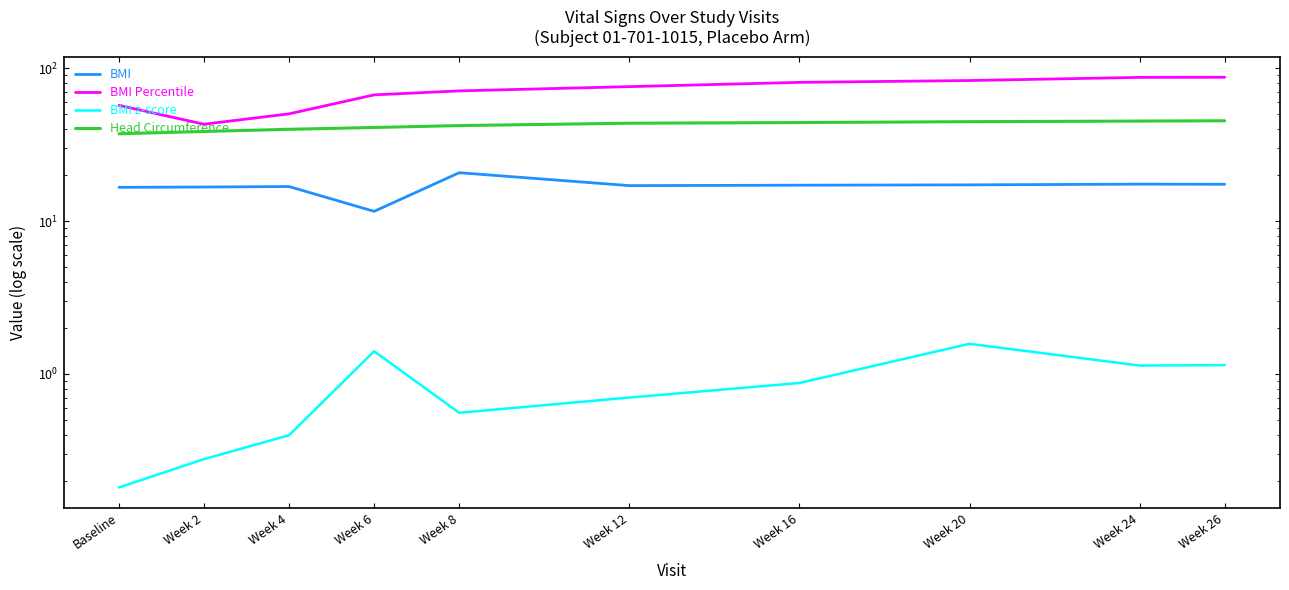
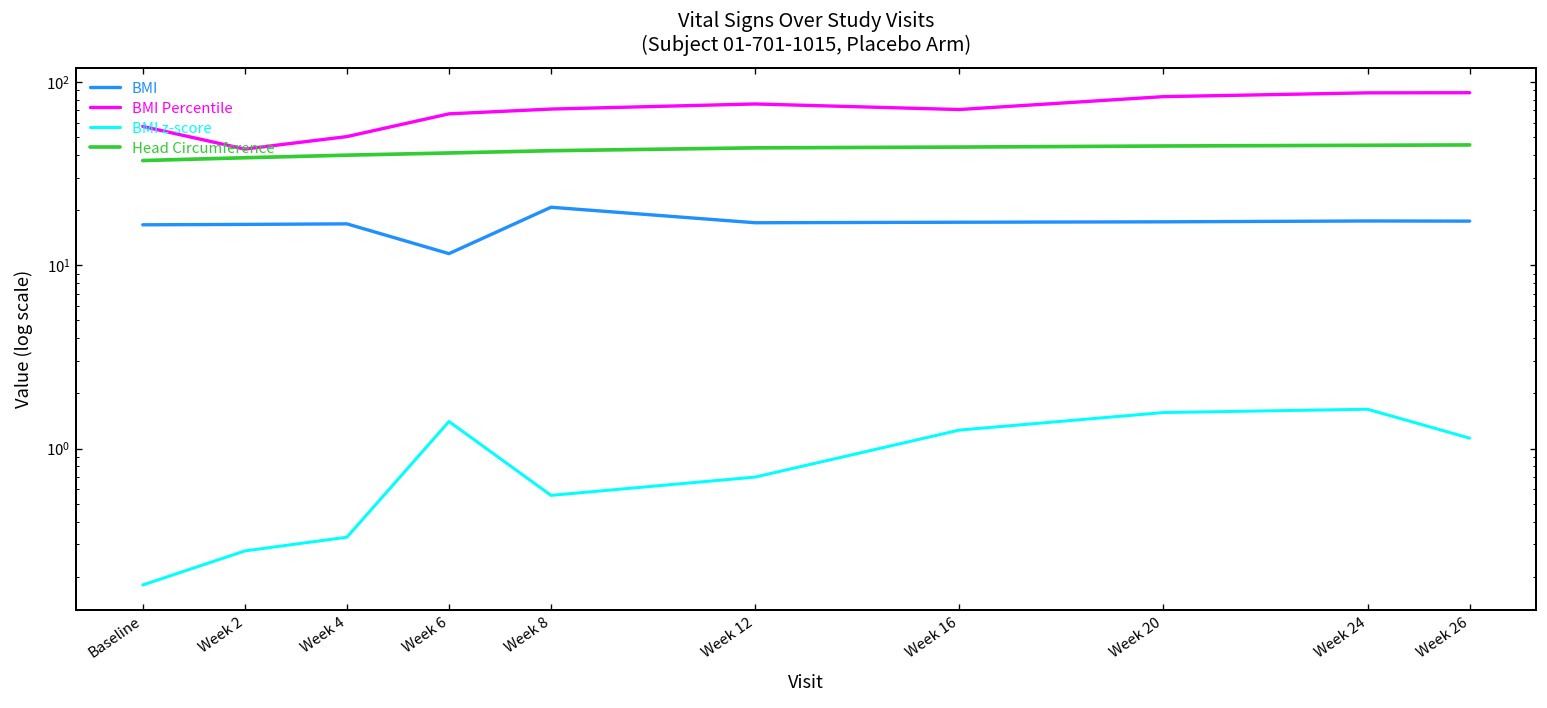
  {
    "BMI": {
      "Baseline": 17,
      "Week 2": 17,
      "Week 4": 17,
      "Week 6": 12,
      "Week 8": 21,
      "Week 12": 17,
      "Week 16": 17,
      "Week 20": 17,
      "Week 24": 17,
      "Week 26": 17
    },
    "BMI Percentile": {
      "Baseline": 57,
      "Week 2": 43,
      "Week 4": 50,
      "Week 6": 70,
      "Week 8": 70,
      "Week 12": 80,
-     "Week 16": 80,
+     "Week 16": 70,
      "Week 20": 80,
      "Week 24": 90,
      "Week 26": 90
    },
    "BMI z-score": {
      "Baseline": 0.18,
      "Week 2": 0.28,
-     "Week 4": 0.40,
+     "Week 4": 0.33,
      "Week 6": 1.4,
      "Week 8": 0.56,
      "Week 12": 0.7,
-     "Week 16": 0.9,
+     "Week 16": 1.3,
      "Week 20": 1.6,
-     "Week 24": 1.1,
+     "Week 24": 1.6,
      "Week 26": 1.1
    },
    "Head Circumference": {
      "Baseline": 37,
      "Week 2": 39,
      "Week 4": 40,
      "Week 6": 41,
      "Week 8": 42,
      "Week 12": 44,
      "Week 16": 44,
      "Week 20": 45,
      "Week 24": 45,
      "Week 26": 45
    }
  }
